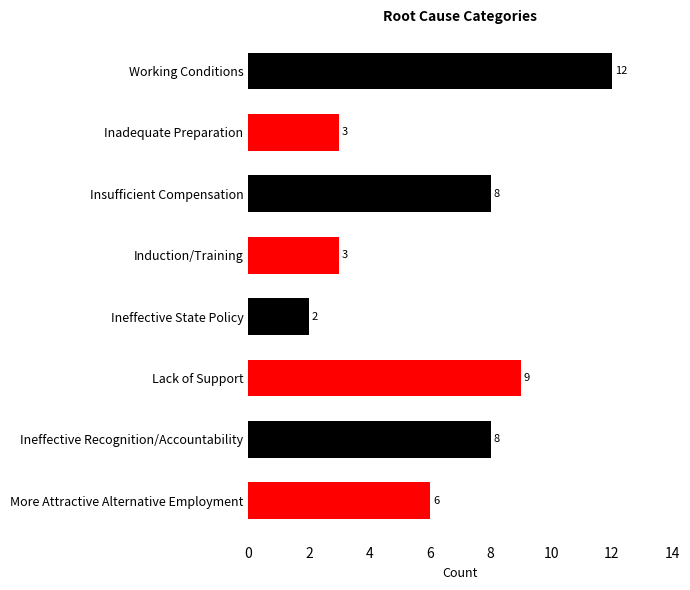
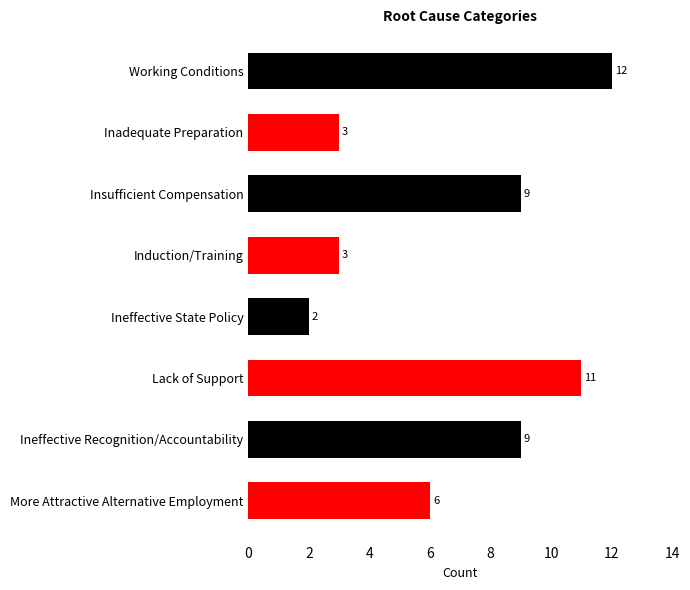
  {
    "Working Conditions": 12,
    "Inadequate Preparation": 3,
-   "Insufficient Compensation": 8,
+   "Insufficient Compensation": 9,
    "Induction/Training": 3,
    "Ineffective State Policy": 2,
-   "Lack of Support": 9,
-   "Ineffective Recognition/Accountability": 8,
+   "Lack of Support": 11,
+   "Ineffective Recognition/Accountability": 9,
    "More Attractive Alternative Employment": 6
  }
